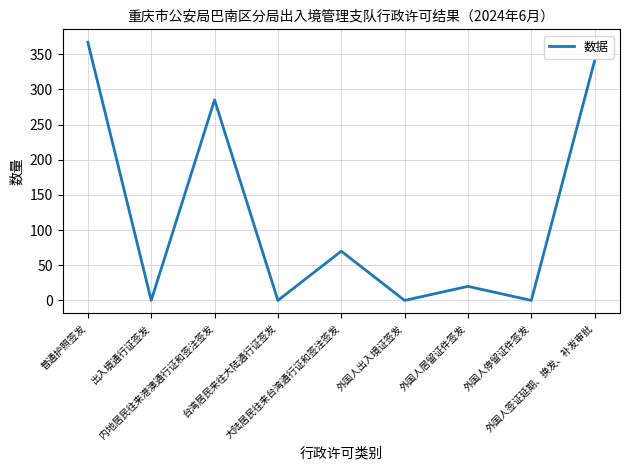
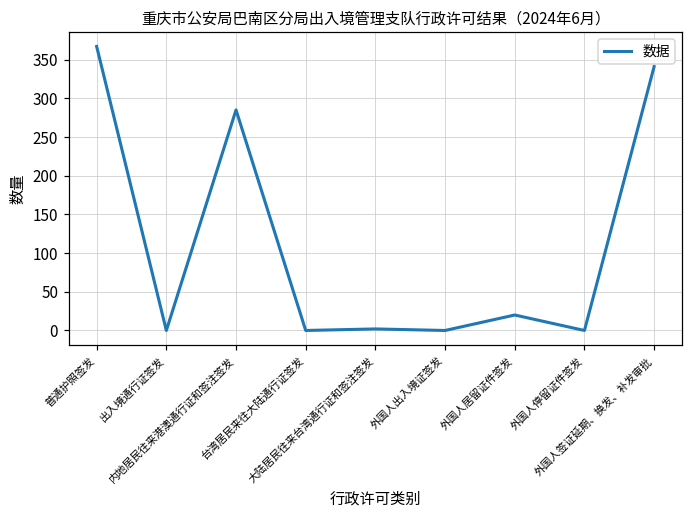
  {
    "普通护照签发": 370,
    "出入境通行证签发": 0,
    "内地居民往来港澳通行证和签注签发": 290,
    "台湾居民来往大陆通行证签发": 0,
-   "大陆居民往来台湾通行证和签注签发": 70,
+   "大陆居民往来台湾通行证和签注签发": 0,
    "外国人出入境证签发": 0,
    "外国人居留证件签发": 20,
    "外国人停留证件签发": 0,
    "外国人签证延期、换发、补发审批": 340
  }
